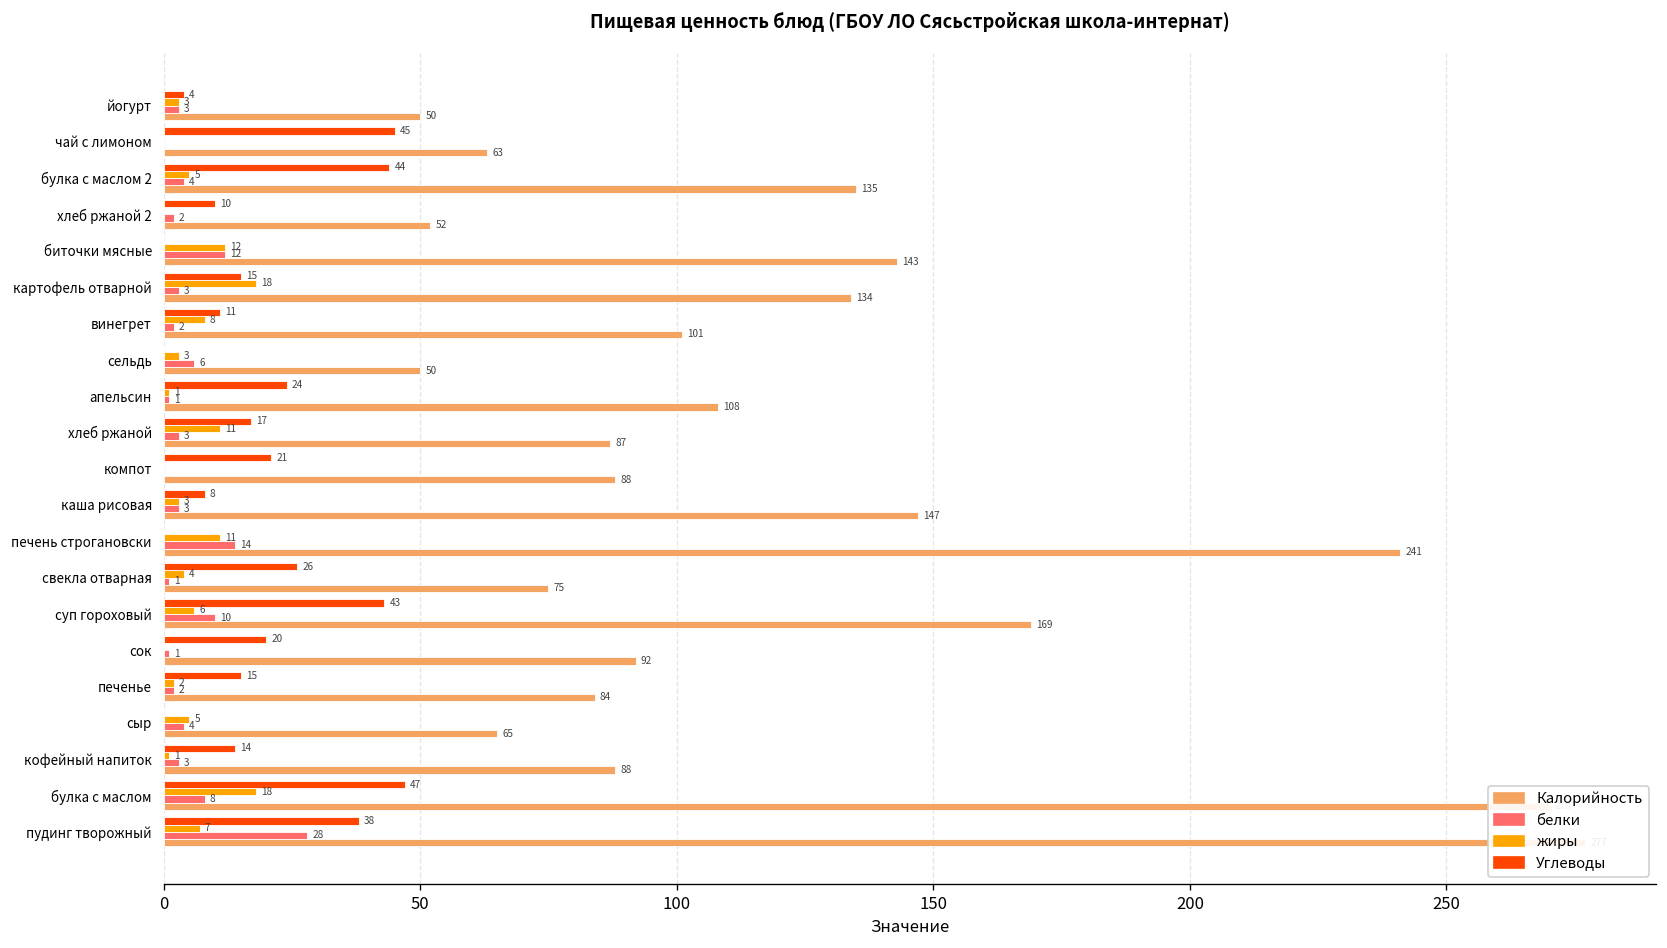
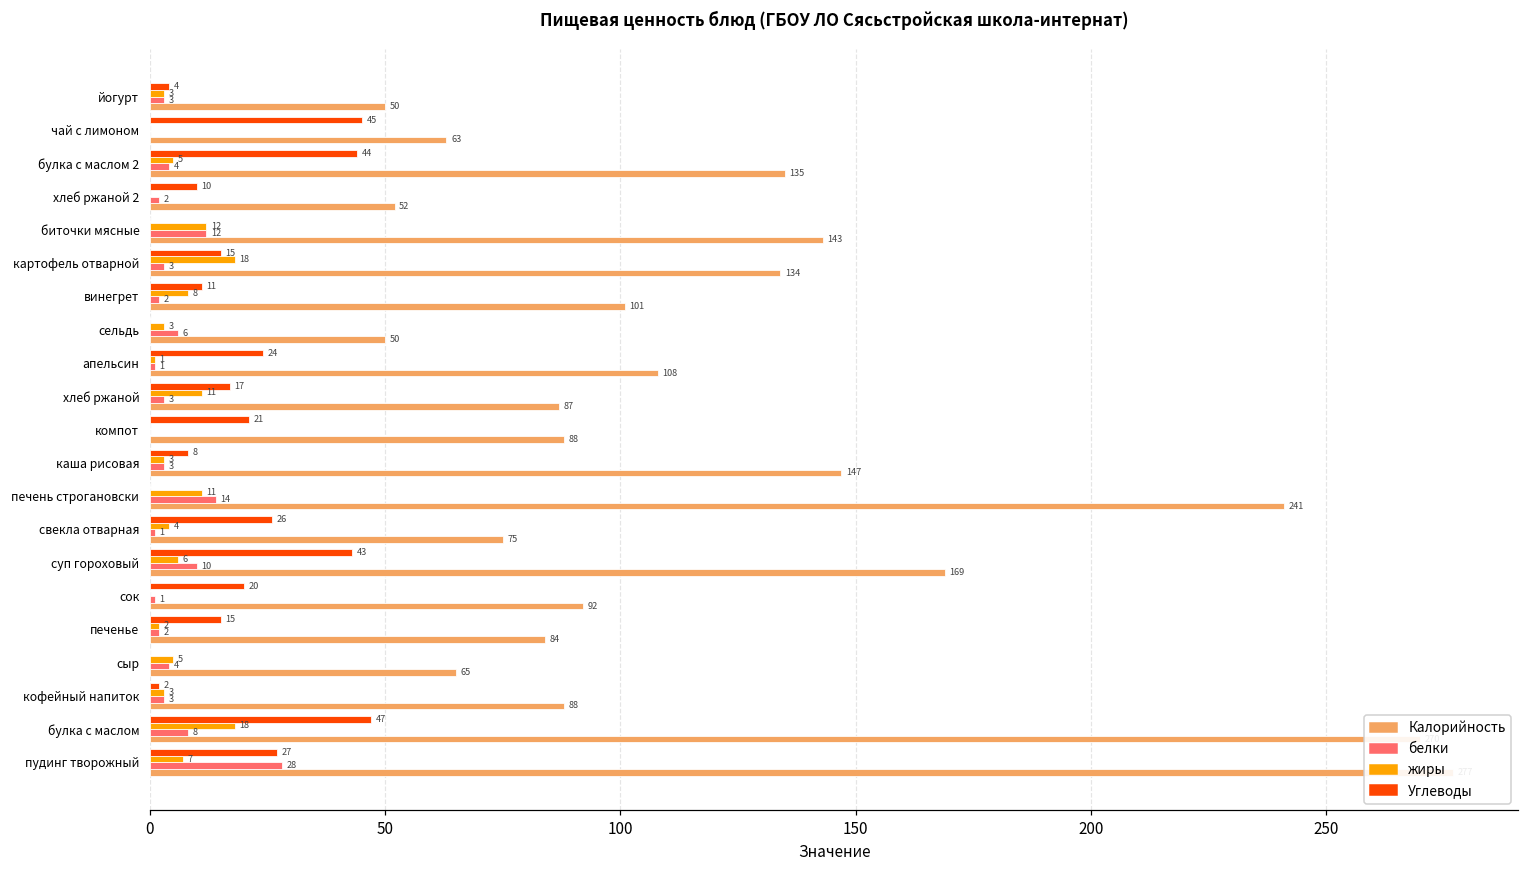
  {
    "жиры": {
      "булка с маслом 2": 5,
      "картофель отварной": 18,
      "винегрет": 8,
      "сельдь": 3,
      "хлеб ржаной": 11,
      "печень строгановски": 11,
      "свекла отварная": 4,
      "суп гороховый": 6,
      "сыр": 5,
-     "кофейный напиток": 1,
+     "кофейный напиток": 3,
      "булка с маслом": 18,
      "пудинг творожный": 7
    },
    "Углеводы": {
      "йогурт": 4,
      "чай с лимоном": 45,
      "булка с маслом 2": 44,
      "хлеб ржаной 2": 10,
      "картофель отварной": 15,
      "винегрет": 11,
      "апельсин": 24,
      "хлеб ржаной": 17,
      "компот": 21,
      "каша рисовая": 8,
      "свекла отварная": 26,
      "суп гороховый": 43,
      "сок": 20,
      "печенье": 15,
-     "кофейный напиток": 14,
+     "кофейный напиток": 2,
      "булка с маслом": 47,
-     "пудинг творожный": 38
+     "пудинг творожный": 27
    }
  }
